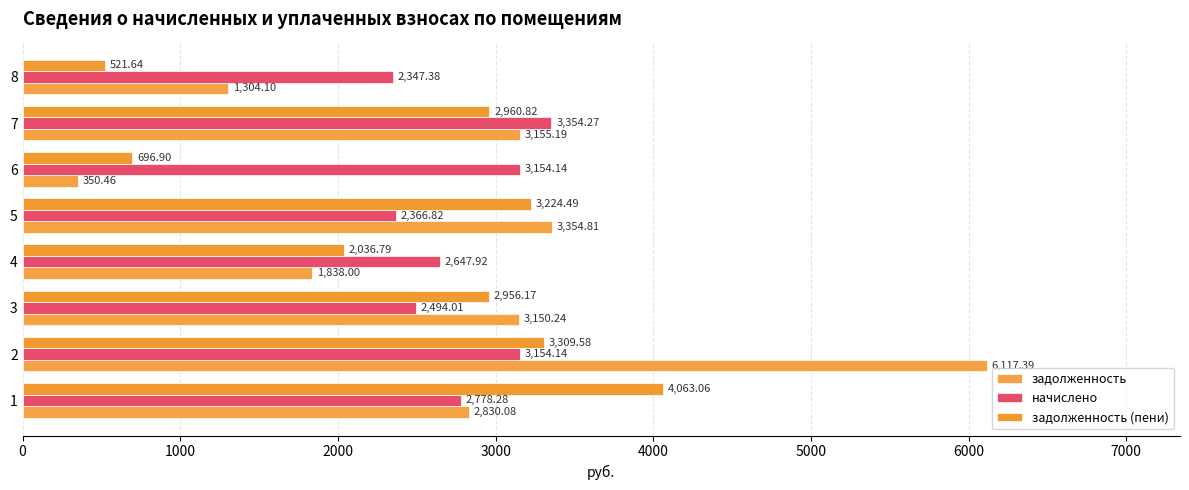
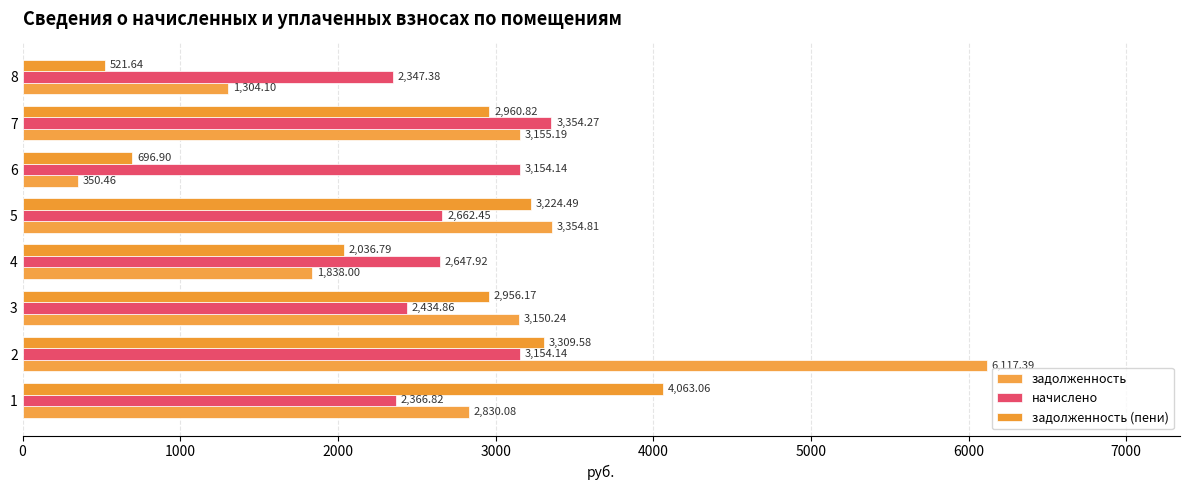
  {
    "начислено": {
      "8": "2,347.38",
      "7": "3,354.27",
      "6": "3,154.14",
-     "5": "2,366.82",
+     "5": "2,662.45",
      "4": "2,647.92",
-     "3": "2,494.01",
+     "3": "2,434.86",
      "2": "3,154.14",
-     "1": "2,778.28"
+     "1": "2,366.82"
    }
  }
